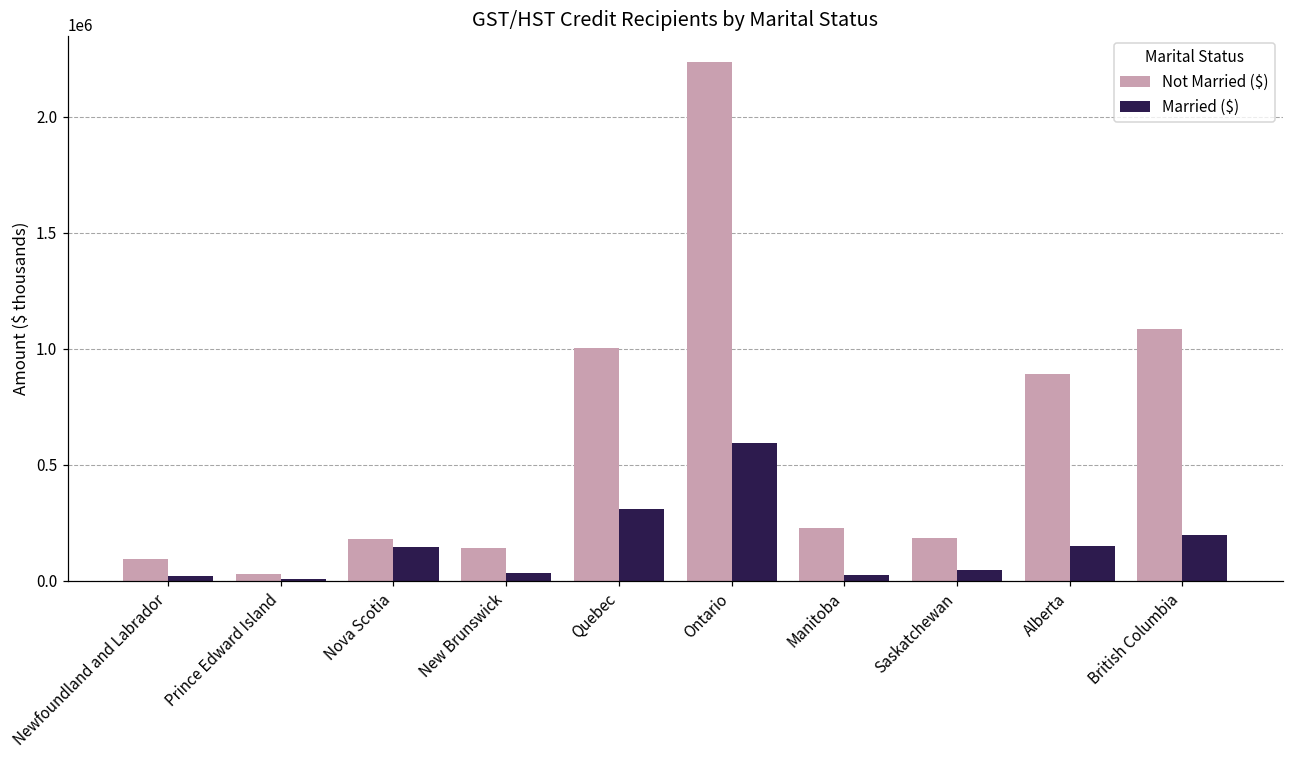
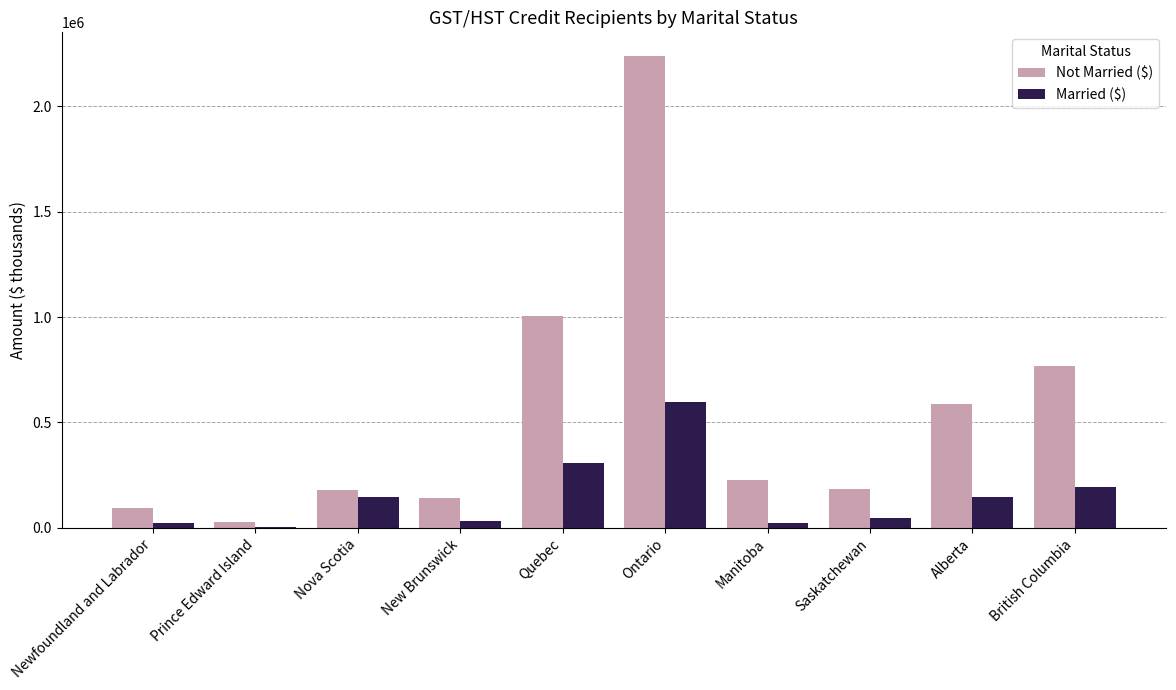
  {
    "Not Married ($)": {
      "Newfoundland and Labrador": 90000,
      "Prince Edward Island": 30000,
      "Nova Scotia": 180000,
      "New Brunswick": 140000,
      "Quebec": 1000000,
      "Ontario": 2240000,
      "Manitoba": 230000,
      "Saskatchewan": 180000,
-     "Alberta": 890000,
-     "British Columbia": 1080000
+     "Alberta": 590000,
+     "British Columbia": 770000
    },
    "Married ($)": {
      "Newfoundland and Labrador": 20000,
      "Nova Scotia": 150000,
      "New Brunswick": 30000,
      "Quebec": 310000,
      "Ontario": 600000,
      "Manitoba": 20000,
      "Saskatchewan": 50000,
      "Alberta": 150000,
      "British Columbia": 200000
    }
  }
